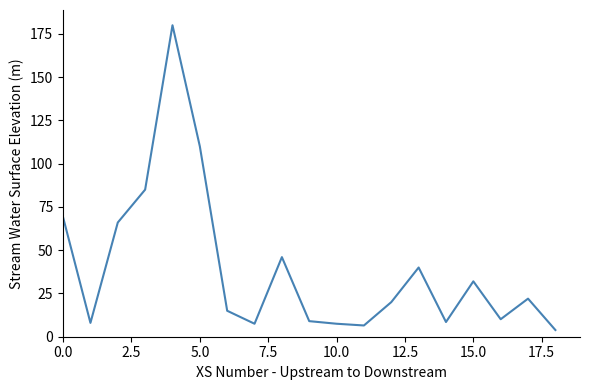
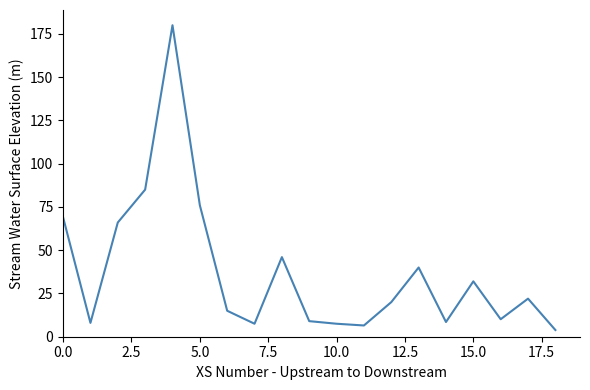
  {
    "0.0": 69,
-   "5.0": 110,
+   "5.0": 76,
    "10.0": 8,
    "15.0": 32
  }
